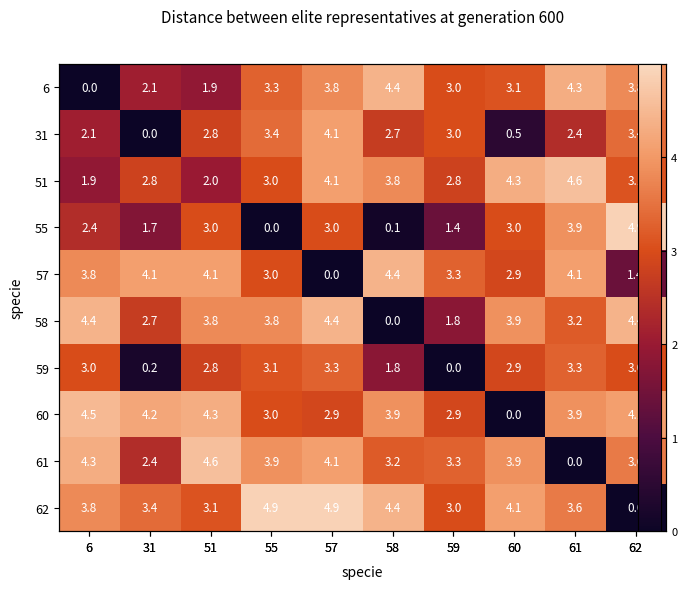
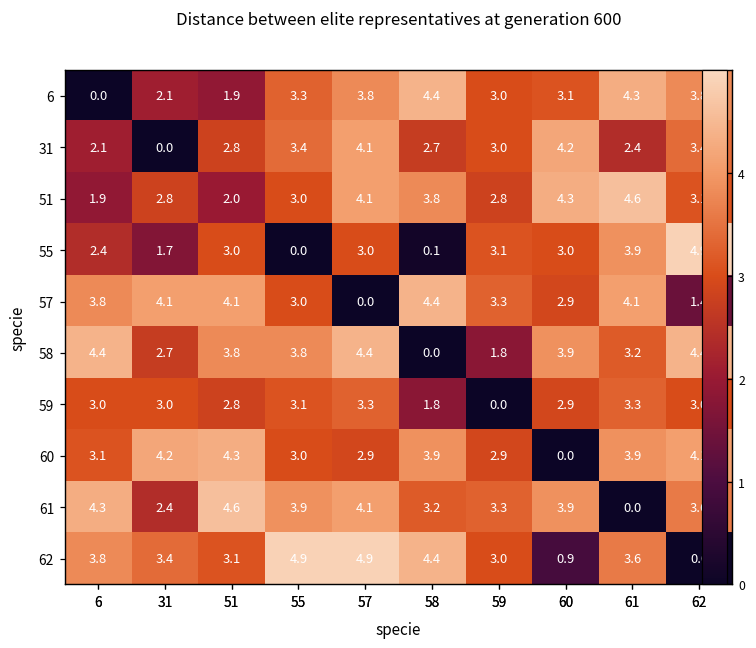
  {
    "6": {
      "6": 0.0,
      "31": 2.1,
      "51": 1.9,
      "55": 3.3,
      "57": 3.8,
      "58": 4.4,
      "59": 3.0,
      "60": 3.1,
      "61": 4.3,
      "62": 3.8
    },
    "31": {
      "6": 2.1,
      "31": 0.0,
      "51": 2.8,
      "55": 3.4,
      "57": 4.1,
      "58": 2.7,
      "59": 3.0,
-     "60": 0.5,
+     "60": 4.2,
      "61": 2.4,
      "62": 3.4
    },
    "51": {
      "6": 1.9,
      "31": 2.8,
      "51": 2.0,
      "55": 3.0,
      "57": 4.1,
      "58": 3.8,
      "59": 2.8,
      "60": 4.3,
      "61": 4.6,
      "62": 3.1
    },
    "55": {
      "6": 2.4,
      "31": 1.7,
      "51": 3.0,
      "55": 0.0,
      "57": 3.0,
      "58": 0.1,
-     "59": 1.4,
+     "59": 3.1,
      "60": 3.0,
      "61": 3.9,
      "62": 4.9
    },
    "57": {
      "6": 3.8,
      "31": 4.1,
      "51": 4.1,
      "55": 3.0,
      "57": 0.0,
      "58": 4.4,
      "59": 3.3,
      "60": 2.9,
      "61": 4.1,
      "62": 1.4
    },
    "58": {
      "6": 4.4,
      "31": 2.7,
      "51": 3.8,
      "55": 3.8,
      "57": 4.4,
      "58": 0.0,
      "59": 1.8,
      "60": 3.9,
      "61": 3.2,
      "62": 4.4
    },
    "59": {
      "6": 3.0,
-     "31": 0.2,
+     "31": 3.0,
      "51": 2.8,
      "55": 3.1,
      "57": 3.3,
      "58": 1.8,
      "59": 0.0,
      "60": 2.9,
      "61": 3.3,
      "62": 3.0
    },
    "60": {
-     "6": 4.5,
+     "6": 3.1,
      "31": 4.2,
      "51": 4.3,
      "55": 3.0,
      "57": 2.9,
      "58": 3.9,
      "59": 2.9,
      "60": 0.0,
      "61": 3.9,
      "62": 4.1
    },
    "61": {
      "6": 4.3,
      "31": 2.4,
      "51": 4.6,
      "55": 3.9,
      "57": 4.1,
      "58": 3.2,
      "59": 3.3,
      "60": 3.9,
      "61": 0.0,
      "62": 3.6
    },
    "62": {
      "6": 3.8,
      "31": 3.4,
      "51": 3.1,
      "55": 4.9,
      "57": 4.9,
      "58": 4.4,
      "59": 3.0,
-     "60": 4.1,
+     "60": 0.9,
      "61": 3.6,
      "62": 0.0
    }
  }
